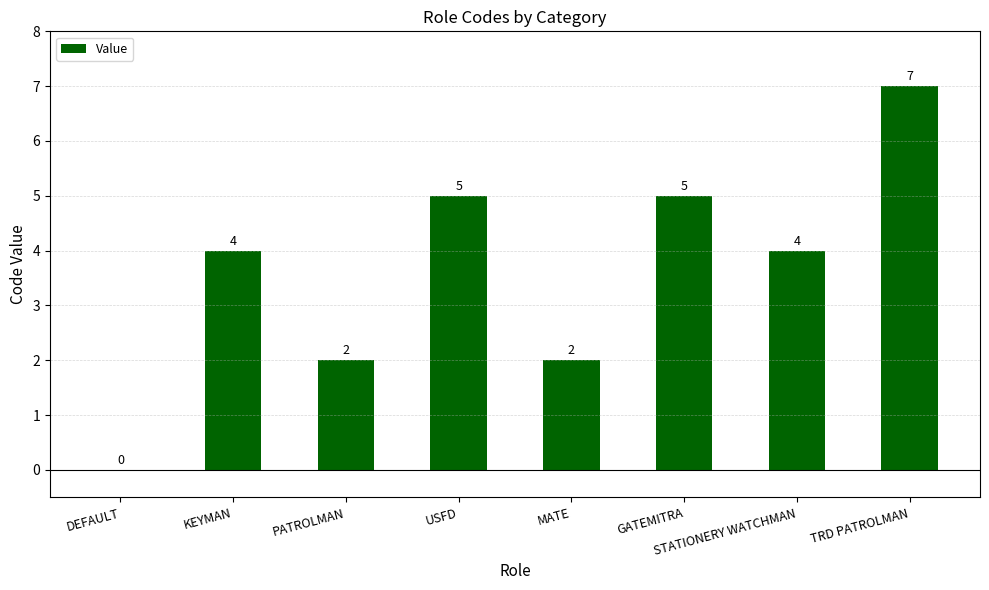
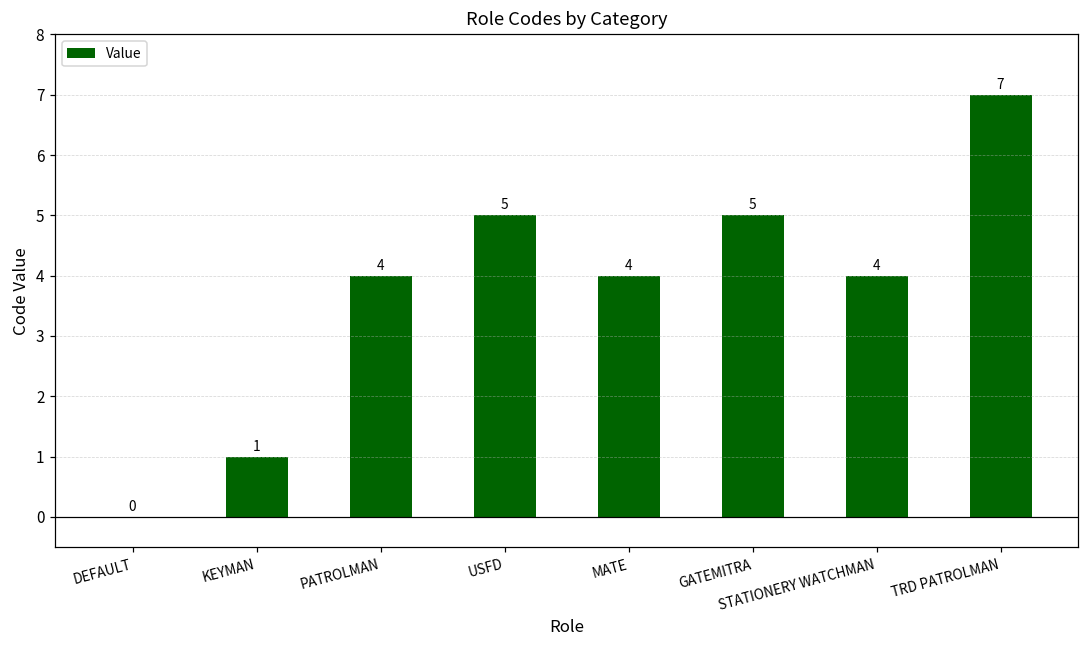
  {
    "DEFAULT": 0,
-   "KEYMAN": 4,
-   "PATROLMAN": 2,
+   "KEYMAN": 1,
+   "PATROLMAN": 4,
    "USFD": 5,
-   "MATE": 2,
+   "MATE": 4,
    "GATEMITRA": 5,
    "STATIONERY WATCHMAN": 4,
    "TRD PATROLMAN": 7
  }
